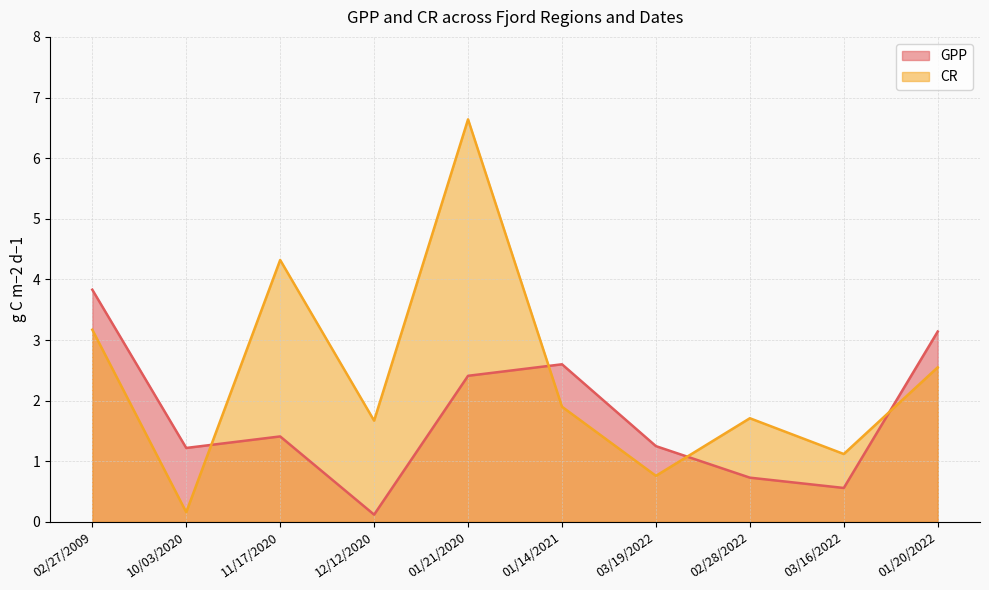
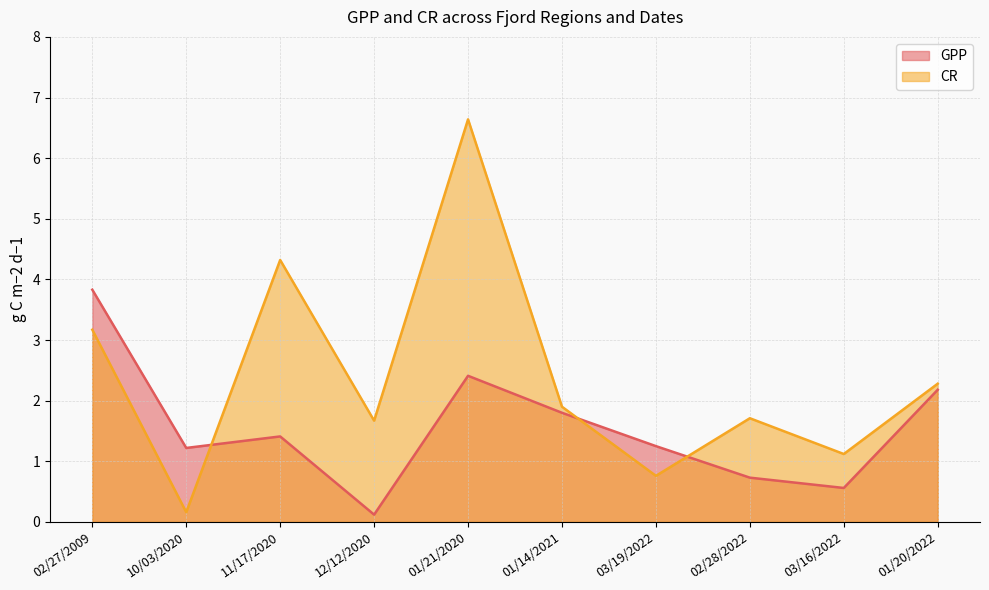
  {
    "GPP": {
      "02/27/2009": 3.8,
      "10/03/2020": 1.2,
      "11/17/2020": 1.4,
      "12/12/2020": 0.1,
      "01/21/2020": 2.4,
-     "01/14/2021": 2.6,
+     "01/14/2021": 1.8,
      "03/19/2022": 1.3,
      "02/28/2022": 0.7,
      "03/16/2022": 0.6,
-     "01/20/2022": 3.1
+     "01/20/2022": 2.2
    },
    "CR": {
      "02/27/2009": 3.2,
      "10/03/2020": 0.2,
      "11/17/2020": 4.3,
      "12/12/2020": 1.7,
      "01/21/2020": 6.6,
      "01/14/2021": 1.9,
      "03/19/2022": 0.8,
      "02/28/2022": 1.7,
      "03/16/2022": 1.1,
-     "01/20/2022": 2.6
+     "01/20/2022": 2.3
    }
  }
